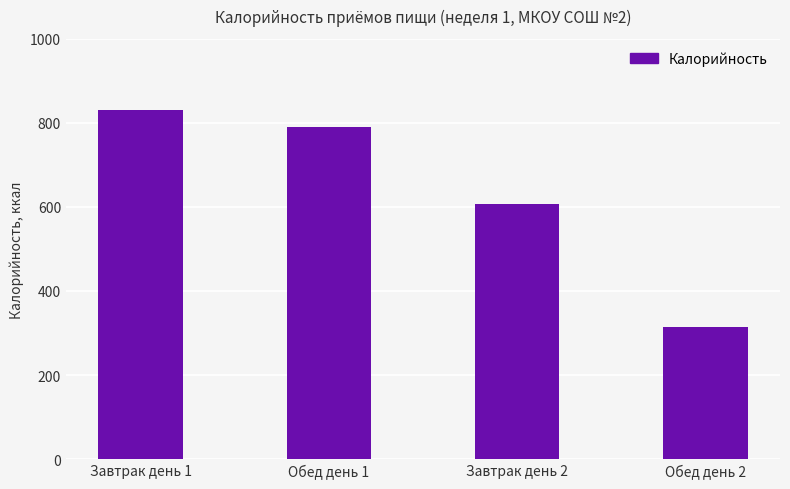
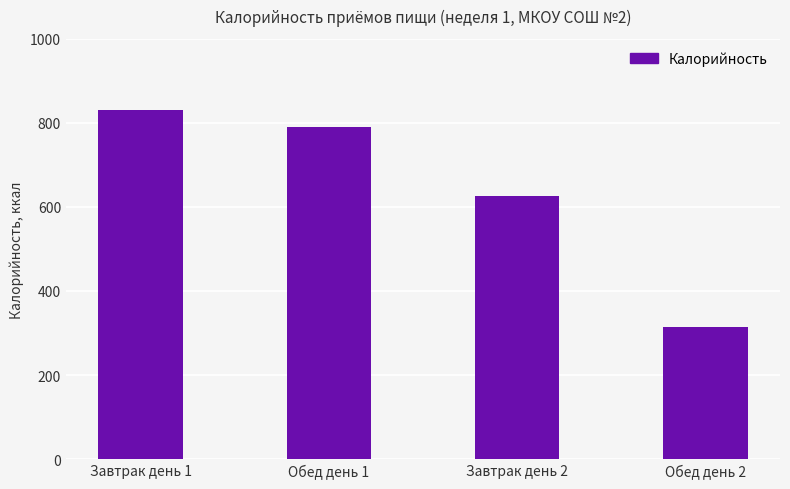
  {
    "Завтрак день 1": 830,
    "Обед день 1": 790,
-   "Завтрак день 2": 610,
+   "Завтрак день 2": 630,
    "Обед день 2": 320
  }
